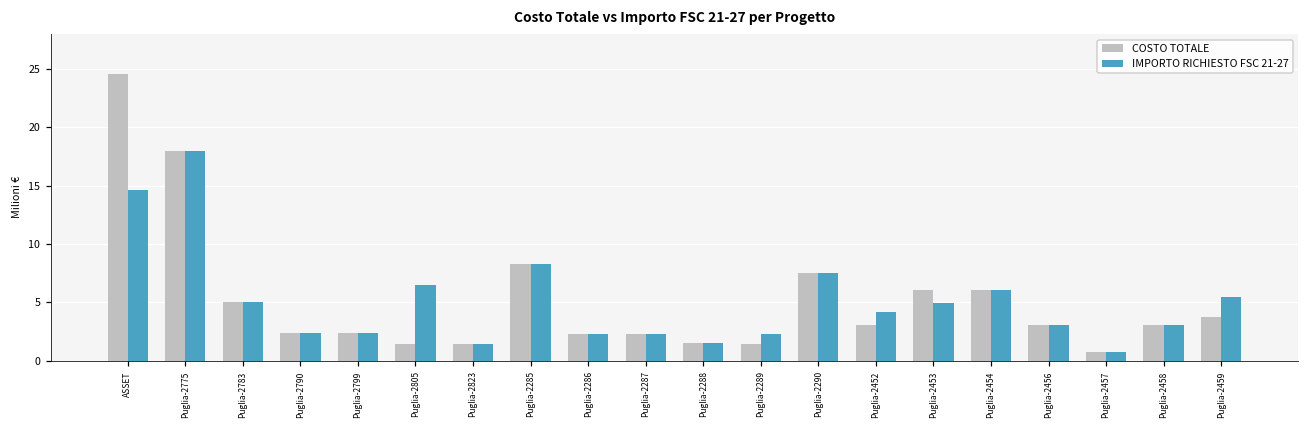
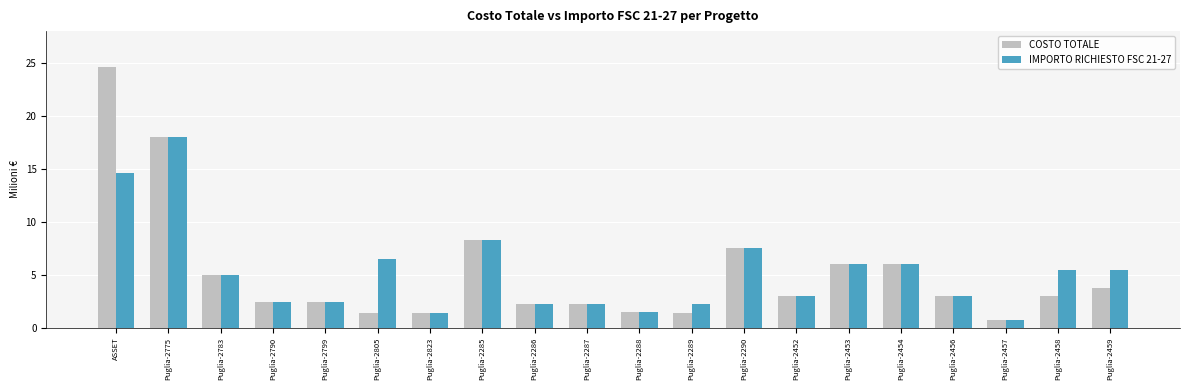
  {
    "COSTO TOTALE": {
      "ASSET": 24.6,
      "Puglia-2775": 18.0,
      "Puglia-2783": 5.0,
      "Puglia-2790": 2.4,
      "Puglia-2799": 2.4,
      "Puglia-2805": 1.4,
      "Puglia-2823": 1.4,
      "Puglia-2285": 8.3,
      "Puglia-2286": 2.3,
      "Puglia-2287": 2.3,
      "Puglia-2288": 1.5,
      "Puglia-2289": 1.4,
      "Puglia-2290": 7.5,
      "Puglia-2452": 3.0,
      "Puglia-2453": 6.0,
      "Puglia-2454": 6.0,
      "Puglia-2456": 3.0,
      "Puglia-2457": 0.8,
      "Puglia-2458": 3.0,
      "Puglia-2459": 3.8
    },
    "IMPORTO RICHIESTO FSC 21-27": {
      "ASSET": 14.6,
      "Puglia-2775": 18.0,
      "Puglia-2783": 5.0,
      "Puglia-2790": 2.4,
      "Puglia-2799": 2.4,
      "Puglia-2805": 6.5,
      "Puglia-2823": 1.4,
      "Puglia-2285": 8.3,
      "Puglia-2286": 2.3,
      "Puglia-2287": 2.3,
      "Puglia-2288": 1.5,
      "Puglia-2289": 2.3,
      "Puglia-2290": 7.5,
-     "Puglia-2452": 4.2,
-     "Puglia-2453": 4.9,
+     "Puglia-2452": 3.0,
+     "Puglia-2453": 6.0,
      "Puglia-2454": 6.0,
      "Puglia-2456": 3.0,
      "Puglia-2457": 0.8,
-     "Puglia-2458": 3.0,
+     "Puglia-2458": 5.5,
      "Puglia-2459": 5.5
    }
  }
